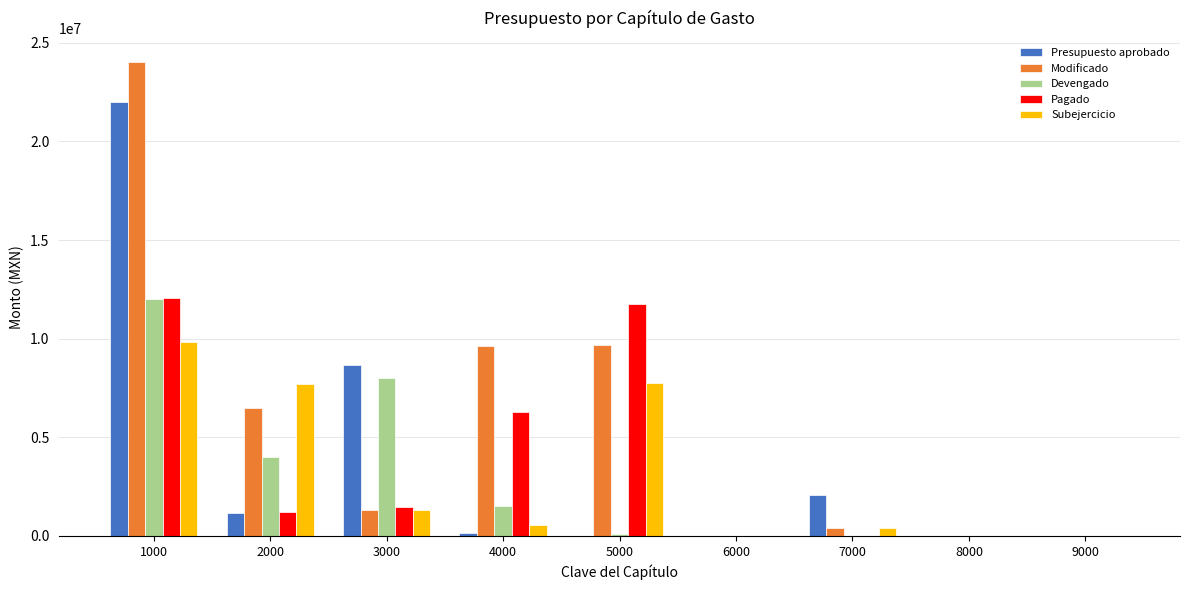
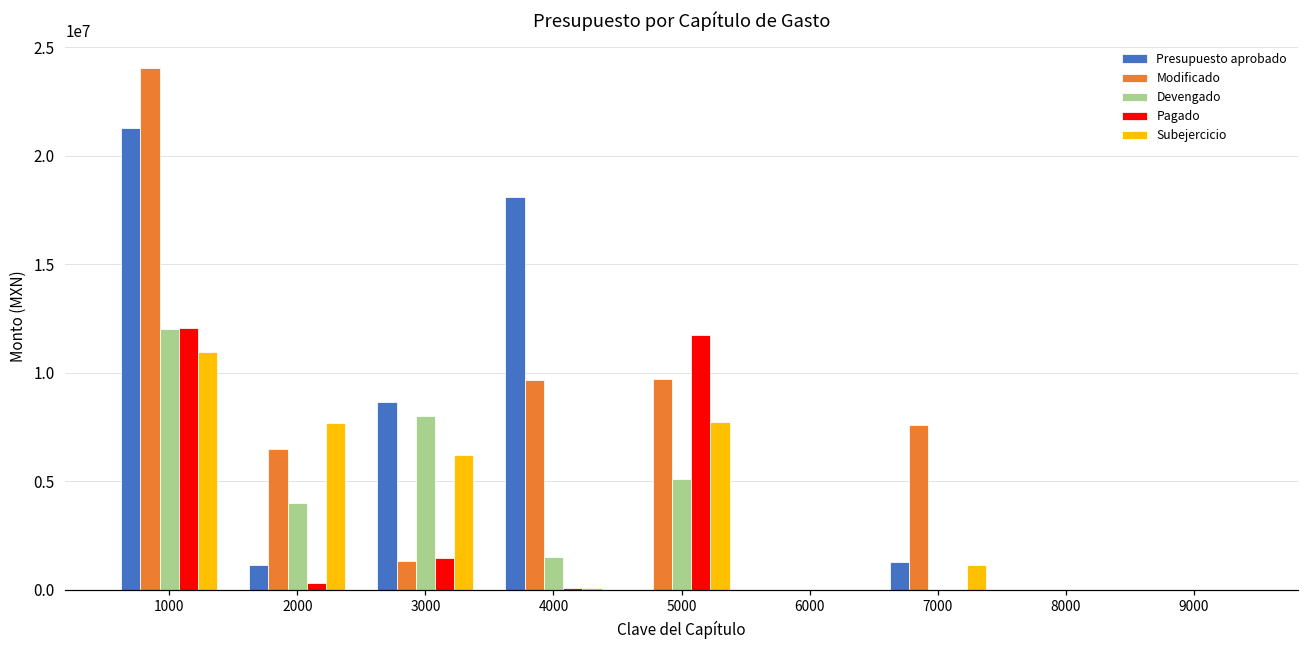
  {
    "Presupuesto aprobado": {
-     "1000": 22000000,
+     "1000": 21300000,
      "2000": 1200000,
      "3000": 8600000,
-     "4000": 200000,
+     "4000": 18100000,
      "5000": 0,
      "6000": 0,
-     "7000": 2100000,
+     "7000": 1300000,
      "8000": 0,
      "9000": 0
    },
    "Modificado": {
      "1000": 24000000,
      "2000": 6500000,
      "3000": 1300000,
      "4000": 9600000,
      "5000": 9700000,
      "6000": 0,
-     "7000": 400000,
+     "7000": 7600000,
      "8000": 0,
      "9000": 0
    },
    "Devengado": {
      "1000": 12000000,
      "2000": 4000000,
      "3000": 8000000,
      "4000": 1500000,
-     "5000": 100000,
+     "5000": 5100000,
      "6000": 0,
      "7000": 0,
      "8000": 0,
      "9000": 0
    },
    "Pagado": {
      "1000": 12100000,
-     "2000": 1200000,
+     "2000": 300000,
      "3000": 1500000,
-     "4000": 6300000,
+     "4000": 100000,
      "5000": 11800000,
      "6000": 0,
      "7000": 0,
      "8000": 0,
      "9000": 0
    },
    "Subejercicio": {
-     "1000": 9800000,
+     "1000": 11000000,
      "2000": 7700000,
-     "3000": 1300000,
-     "4000": 600000,
+     "3000": 6200000,
+     "4000": 100000,
      "5000": 7700000,
      "6000": 0,
-     "7000": 400000,
+     "7000": 1100000,
      "8000": 0,
      "9000": 0
    }
  }
